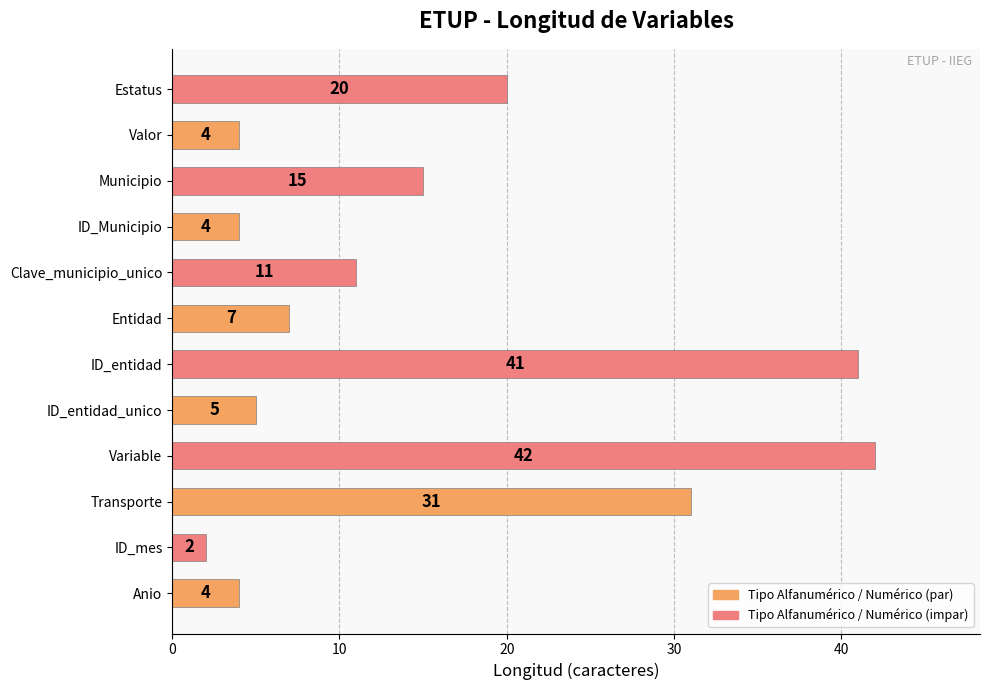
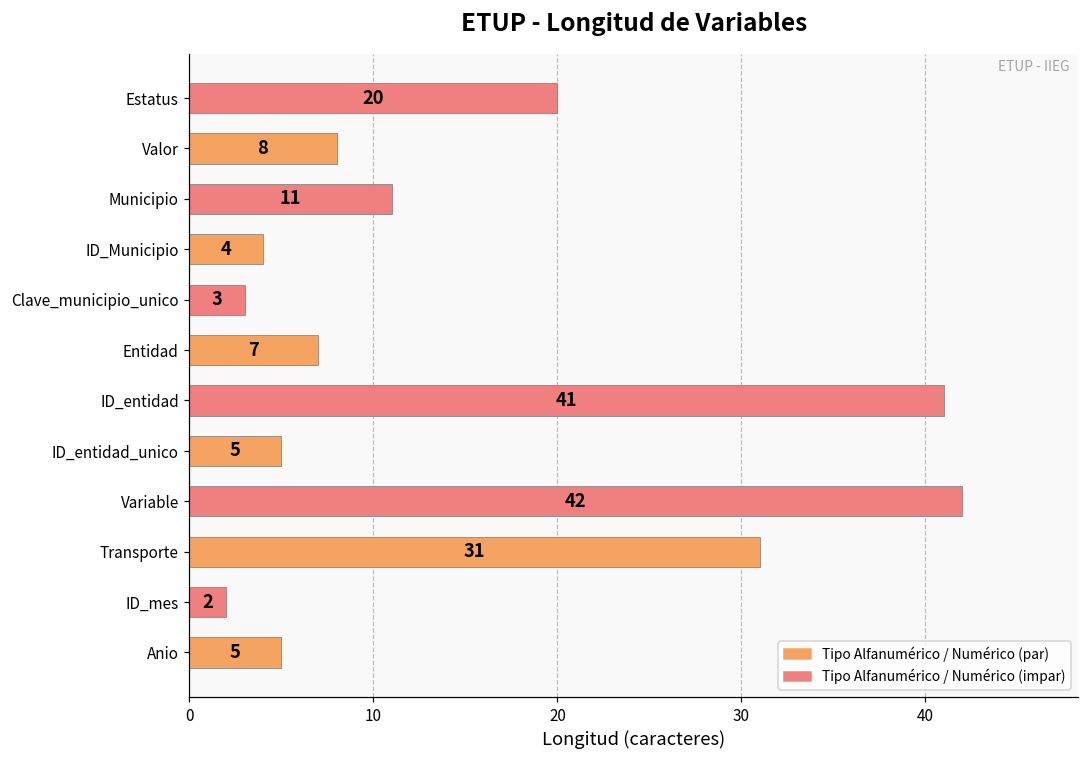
  {
    "Estatus": 20,
-   "Valor": 4,
-   "Municipio": 15,
+   "Valor": 8,
+   "Municipio": 11,
    "ID_Municipio": 4,
-   "Clave_municipio_unico": 11,
+   "Clave_municipio_unico": 3,
    "Entidad": 7,
    "ID_entidad": 41,
    "ID_entidad_unico": 5,
    "Variable": 42,
    "Transporte": 31,
    "ID_mes": 2,
-   "Anio": 4
+   "Anio": 5
  }
